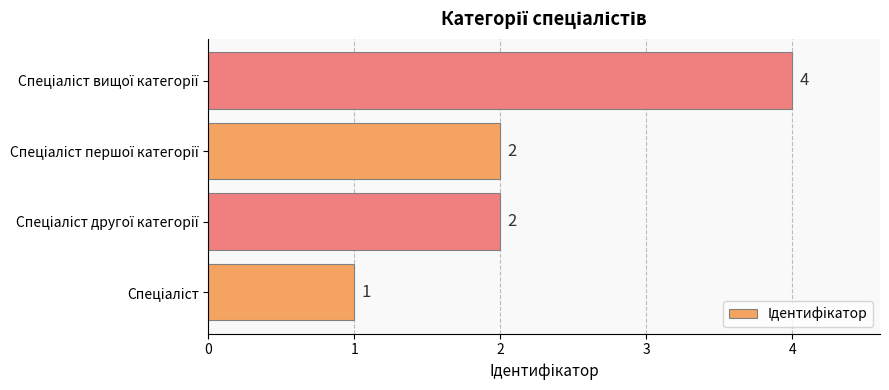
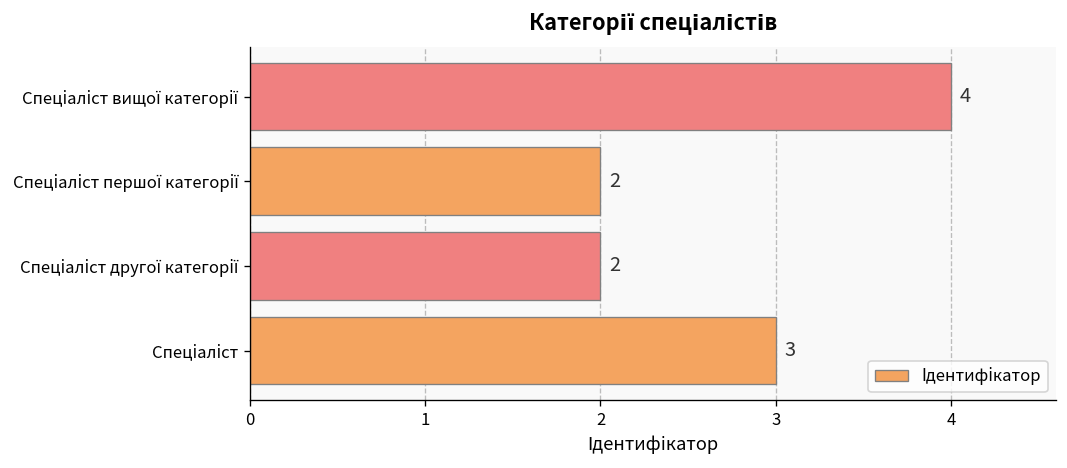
  {
    "Спеціаліст вищої категорії": 4,
    "Спеціаліст першої категорії": 2,
    "Спеціаліст другої категорії": 2,
-   "Спеціаліст": 1
+   "Спеціаліст": 3
  }
